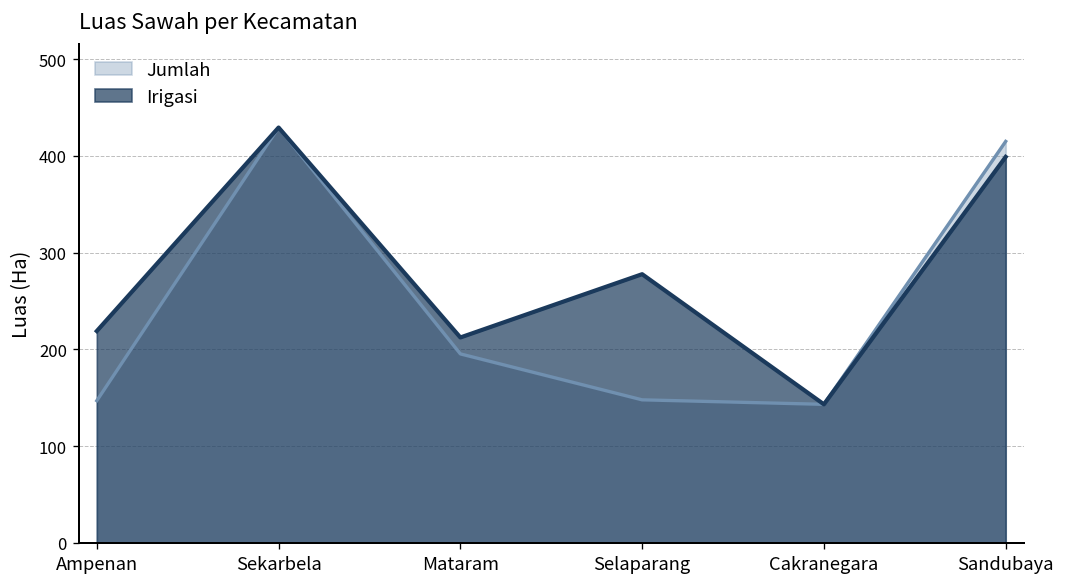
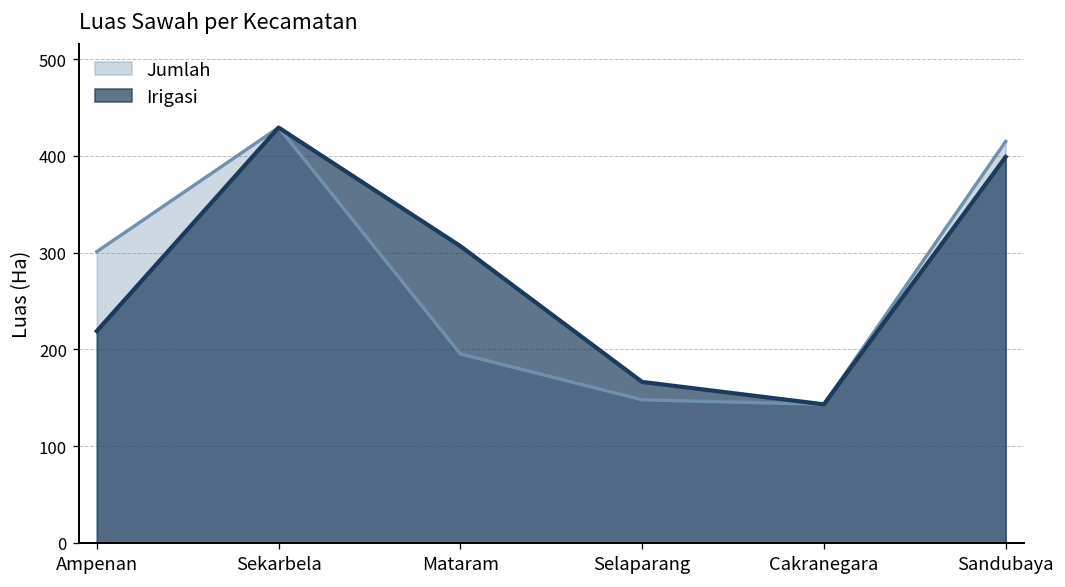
  {
    "Jumlah": {
-     "Ampenan": 150,
+     "Ampenan": 300,
      "Mataram": 200,
      "Selaparang": 150,
      "Sandubaya": 410
    },
    "Irigasi": {
      "Ampenan": 220,
-     "Mataram": 210,
-     "Selaparang": 280,
+     "Mataram": 310,
+     "Selaparang": 170,
      "Sandubaya": 400
    }
  }
